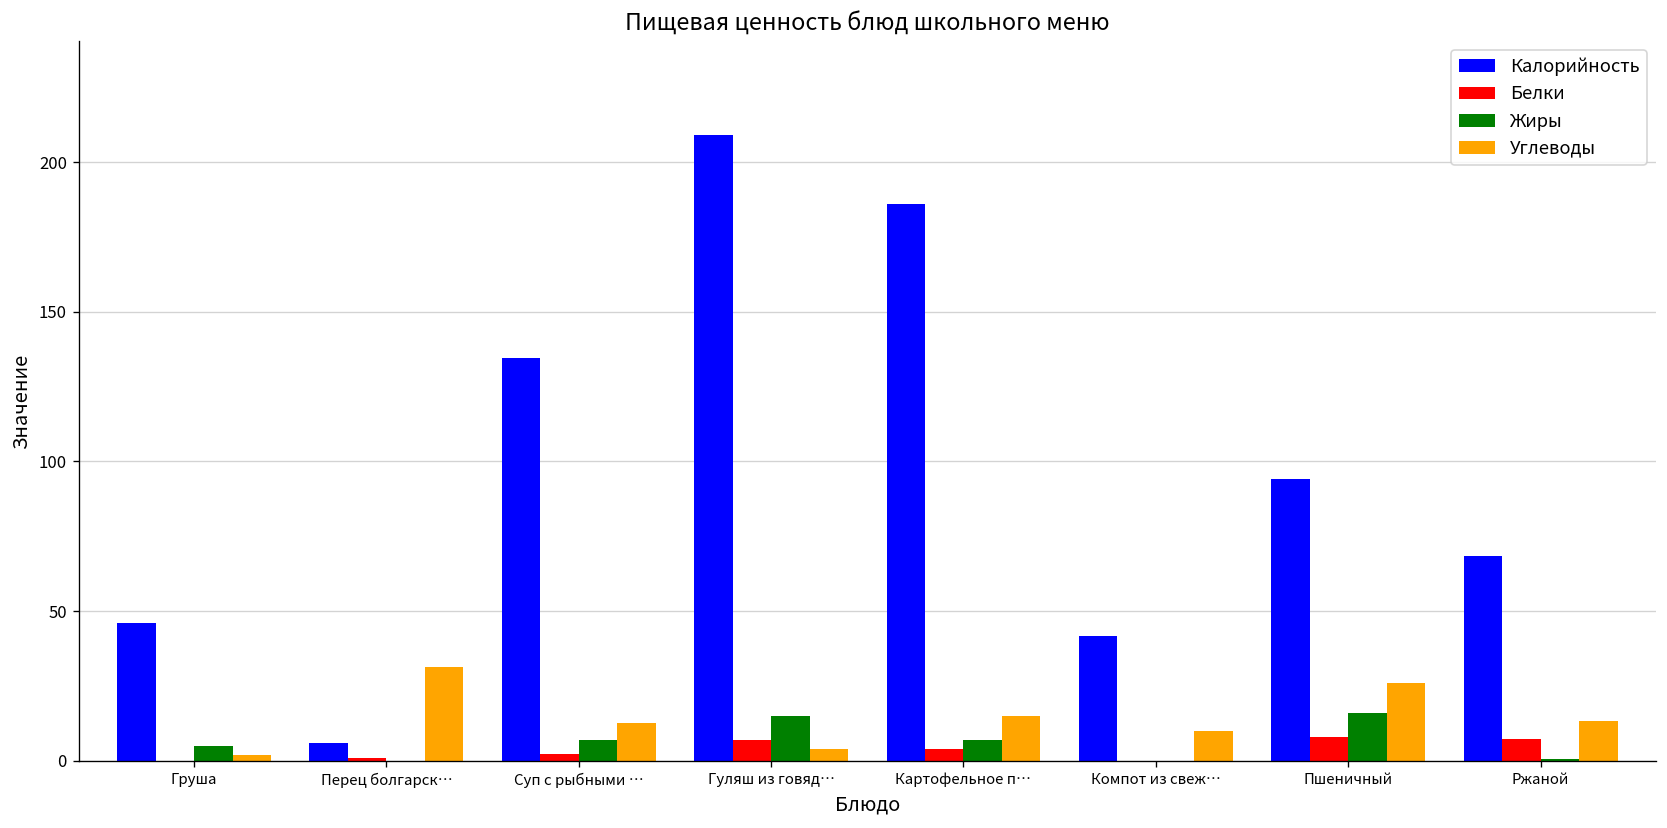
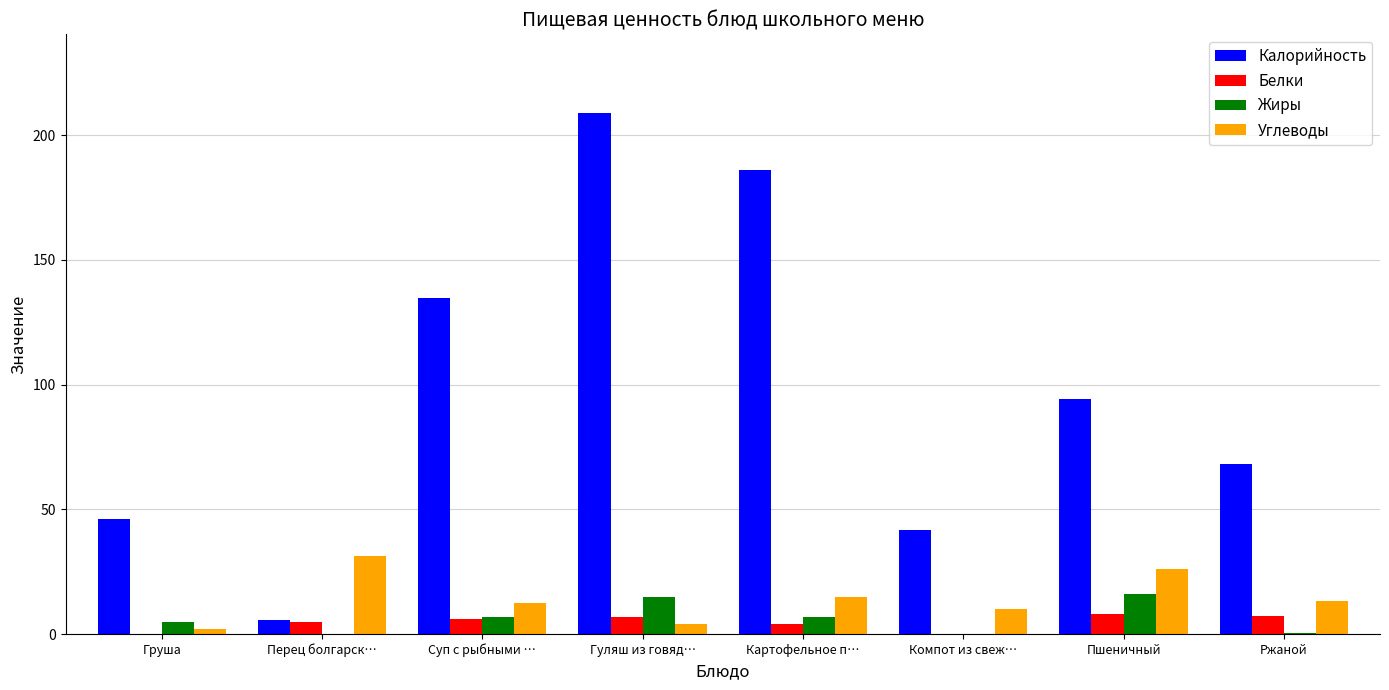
  {
    "Калорийность": {
      "Груша": 46,
      "Перец болгарск…": 6,
      "Суп с рыбными …": 135,
      "Гуляш из говяд…": 209,
      "Картофельное п…": 186,
      "Компот из свеж…": 42,
      "Пшеничный": 94,
      "Ржаной": 68
    },
    "Белки": {
      "Груша": 0,
-     "Перец болгарск…": 1,
-     "Суп с рыбными …": 2,
+     "Перец болгарск…": 5,
+     "Суп с рыбными …": 6,
      "Гуляш из говяд…": 7,
      "Картофельное п…": 4,
      "Компот из свеж…": 0,
      "Пшеничный": 8,
      "Ржаной": 7
    },
    "Жиры": {
      "Груша": 5,
      "Суп с рыбными …": 7,
      "Гуляш из говяд…": 15,
      "Картофельное п…": 7,
      "Компот из свеж…": 0,
      "Пшеничный": 16
    },
    "Углеводы": {
      "Груша": 2,
      "Перец болгарск…": 31,
      "Суп с рыбными …": 13,
      "Гуляш из говяд…": 4,
      "Картофельное п…": 15,
      "Компот из свеж…": 10,
      "Пшеничный": 26,
      "Ржаной": 13
    }
  }
